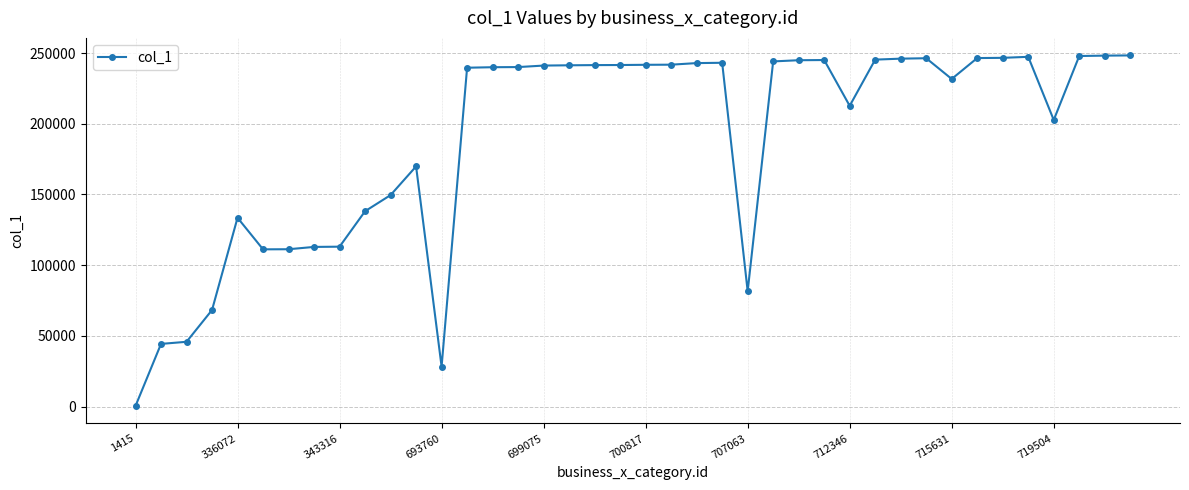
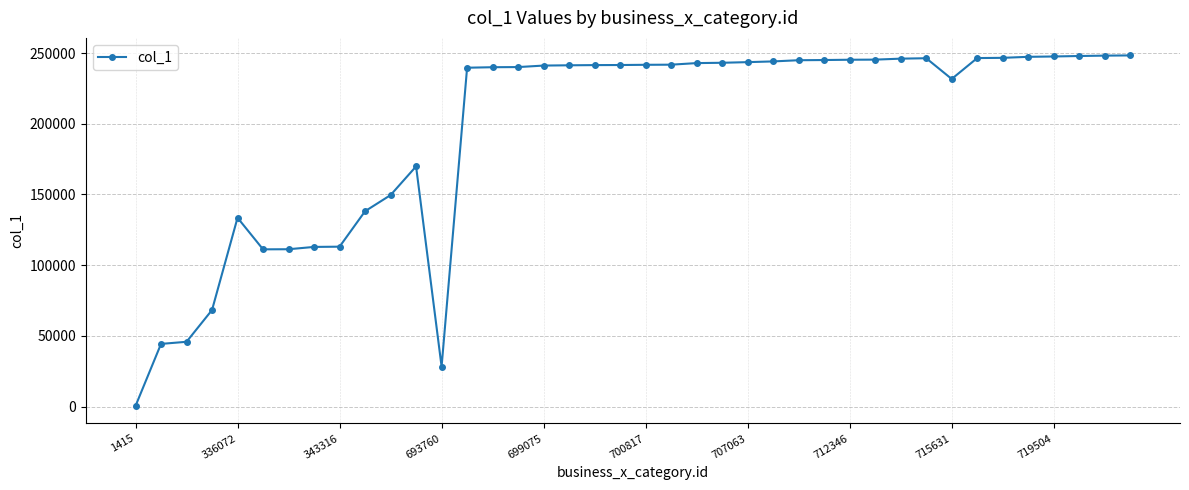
  {
    "1415": 0,
    "336072": 134000,
    "343316": 113000,
    "693760": 28000,
    "699075": 241000,
    "700817": 242000,
-   "707063": 82000,
-   "712346": 213000,
+   "707063": 244000,
+   "712346": 245000,
    "715631": 232000,
-   "719504": 203000
+   "719504": 248000
  }
